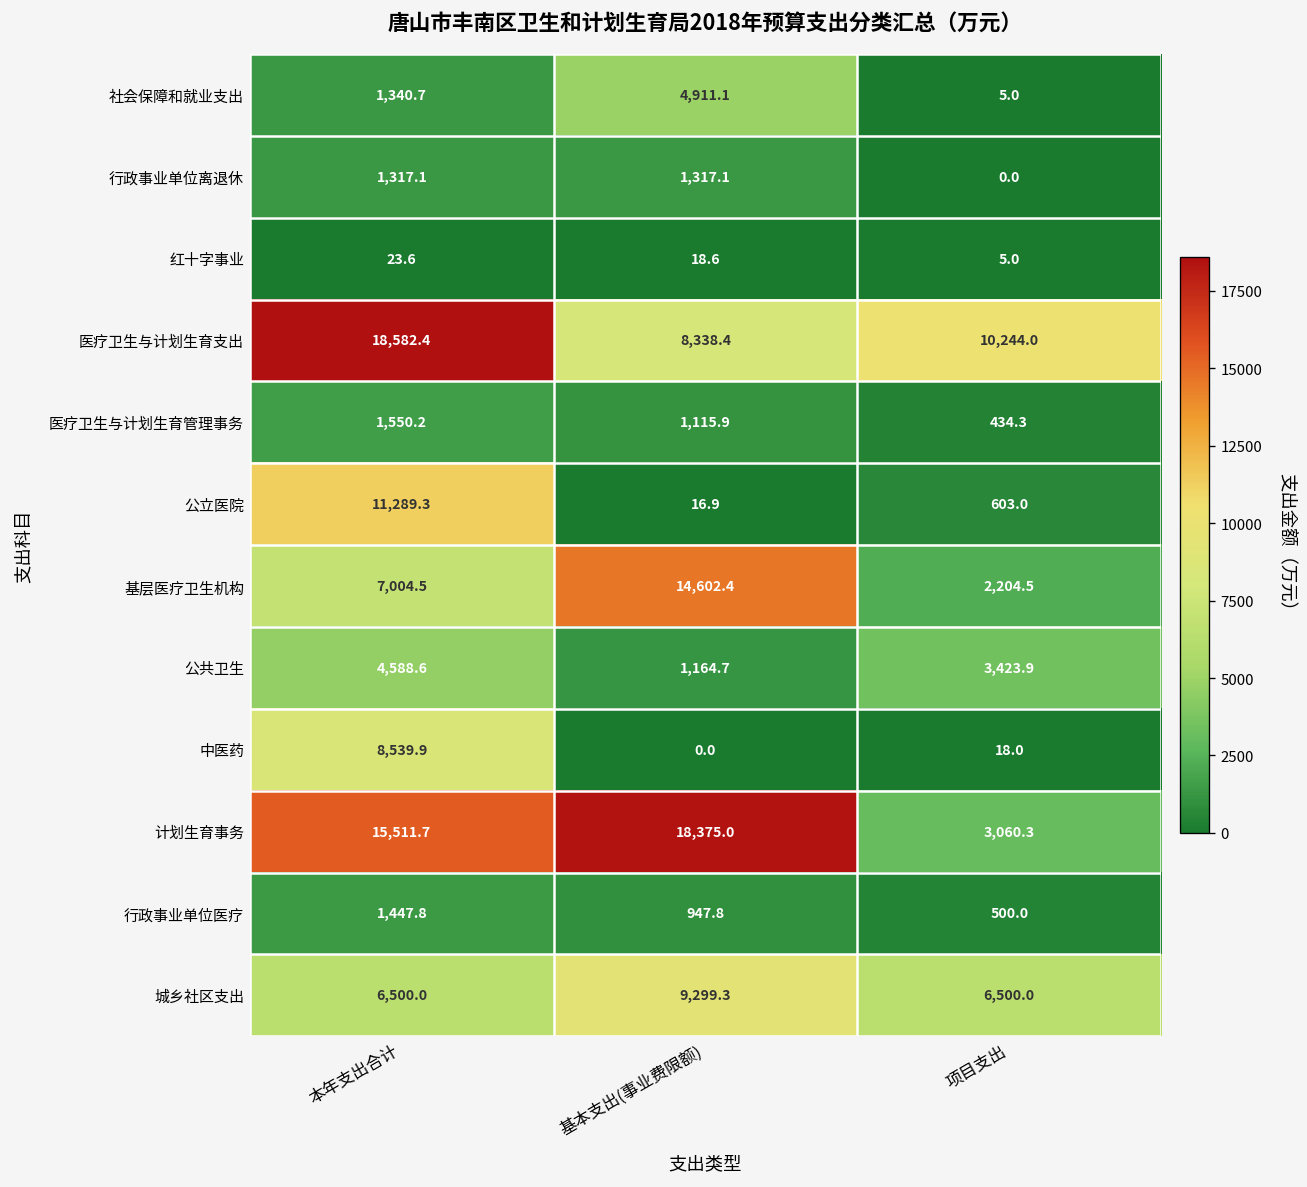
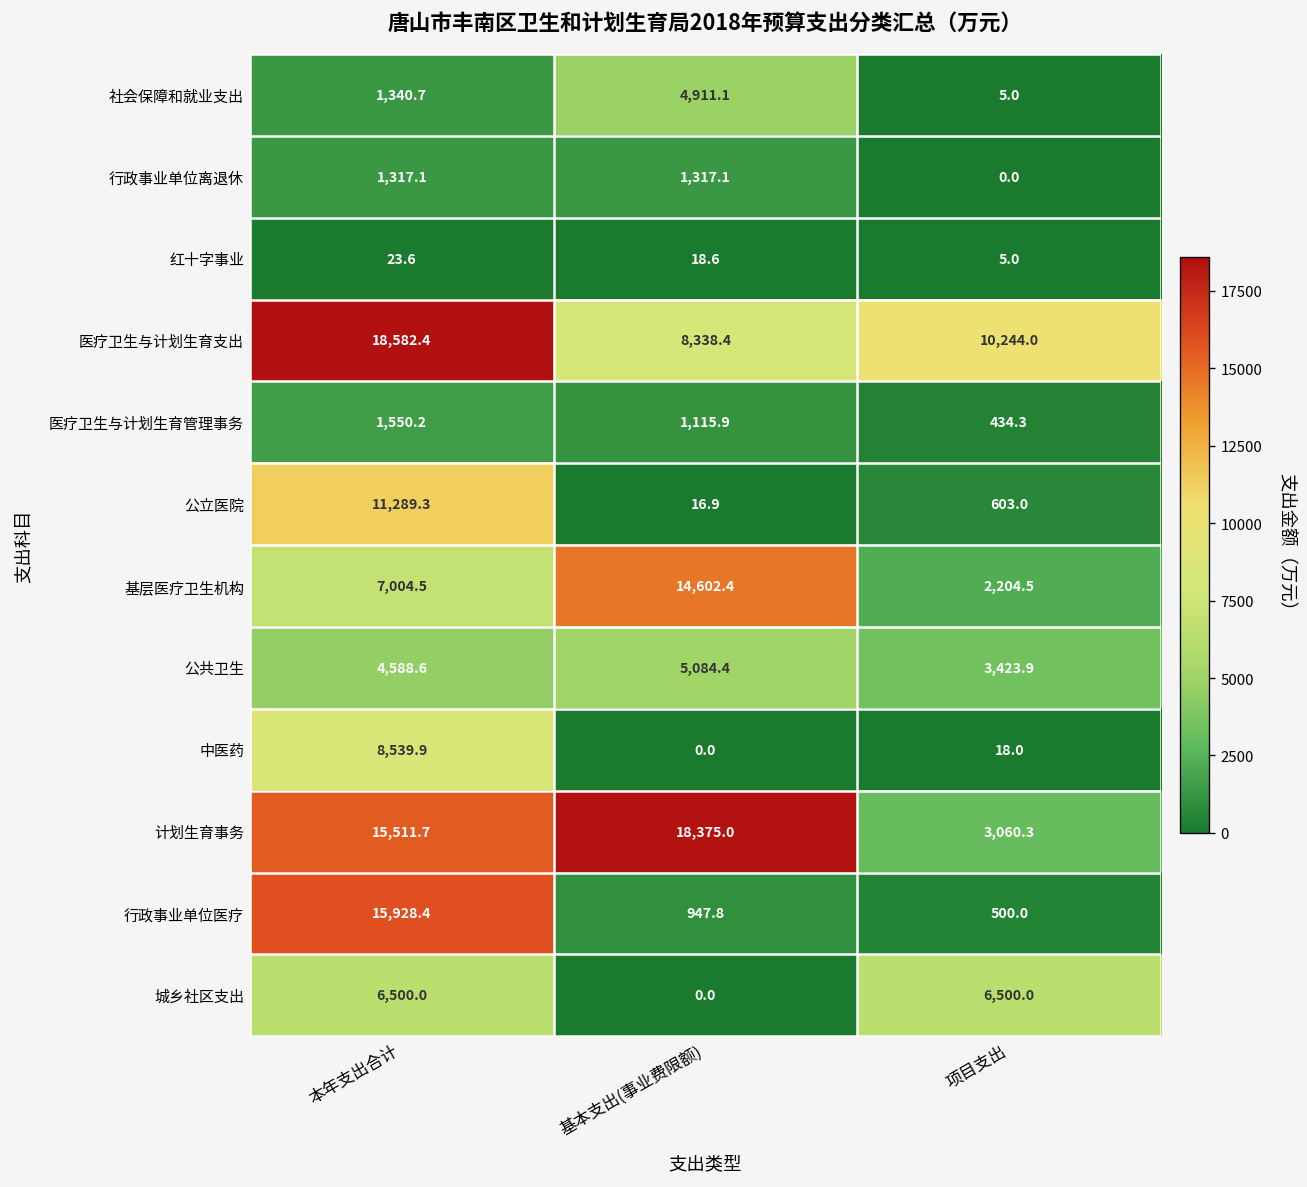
  {
    "社会保障和就业支出": {
      "本年支出合计": "1,340.7",
      "基本支出(事业费限额)": "4,911.1",
      "项目支出": "5.0"
    },
    "行政事业单位离退休": {
      "本年支出合计": "1,317.1",
      "基本支出(事业费限额)": "1,317.1",
      "项目支出": "0.0"
    },
    "红十字事业": {
      "本年支出合计": "23.6",
      "基本支出(事业费限额)": "18.6",
      "项目支出": "5.0"
    },
    "医疗卫生与计划生育支出": {
      "本年支出合计": "18,582.4",
      "基本支出(事业费限额)": "8,338.4",
      "项目支出": "10,244.0"
    },
    "医疗卫生与计划生育管理事务": {
      "本年支出合计": "1,550.2",
      "基本支出(事业费限额)": "1,115.9",
      "项目支出": "434.3"
    },
    "公立医院": {
      "本年支出合计": "11,289.3",
      "基本支出(事业费限额)": "16.9",
      "项目支出": "603.0"
    },
    "基层医疗卫生机构": {
      "本年支出合计": "7,004.5",
      "基本支出(事业费限额)": "14,602.4",
      "项目支出": "2,204.5"
    },
    "公共卫生": {
      "本年支出合计": "4,588.6",
-     "基本支出(事业费限额)": "1,164.7",
+     "基本支出(事业费限额)": "5,084.4",
      "项目支出": "3,423.9"
    },
    "中医药": {
      "本年支出合计": "8,539.9",
      "基本支出(事业费限额)": "0.0",
      "项目支出": "18.0"
    },
    "计划生育事务": {
      "本年支出合计": "15,511.7",
      "基本支出(事业费限额)": "18,375.0",
      "项目支出": "3,060.3"
    },
    "行政事业单位医疗": {
-     "本年支出合计": "1,447.8",
+     "本年支出合计": "15,928.4",
      "基本支出(事业费限额)": "947.8",
      "项目支出": "500.0"
    },
    "城乡社区支出": {
      "本年支出合计": "6,500.0",
-     "基本支出(事业费限额)": "9,299.3",
+     "基本支出(事业费限额)": "0.0",
      "项目支出": "6,500.0"
    }
  }
